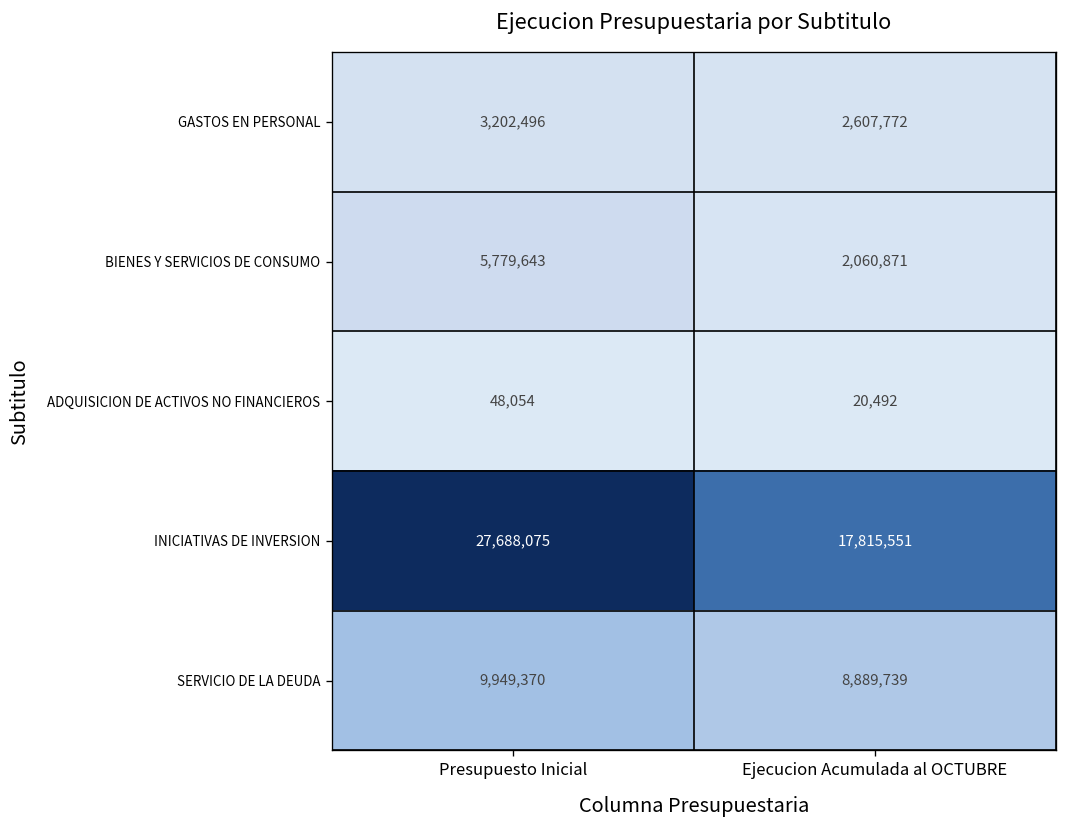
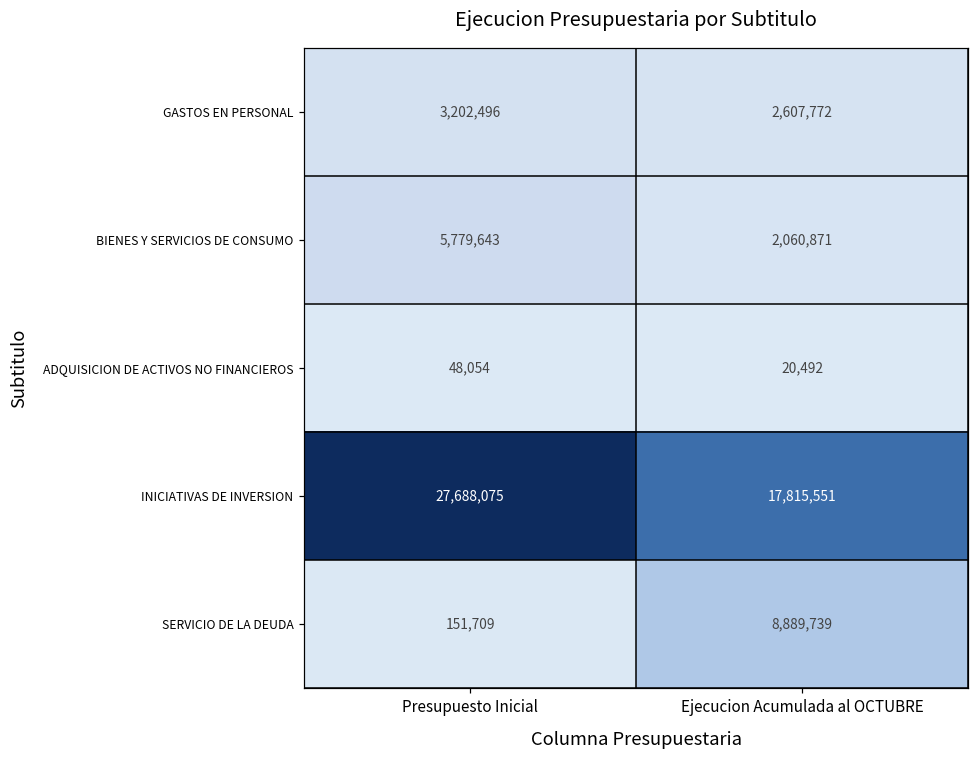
  {
    "GASTOS EN PERSONAL": {
      "Presupuesto Inicial": "3,202,496",
      "Ejecucion Acumulada al OCTUBRE": "2,607,772"
    },
    "BIENES Y SERVICIOS DE CONSUMO": {
      "Presupuesto Inicial": "5,779,643",
      "Ejecucion Acumulada al OCTUBRE": "2,060,871"
    },
    "ADQUISICION DE ACTIVOS NO FINANCIEROS": {
      "Presupuesto Inicial": "48,054",
      "Ejecucion Acumulada al OCTUBRE": "20,492"
    },
    "INICIATIVAS DE INVERSION": {
      "Presupuesto Inicial": "27,688,075",
      "Ejecucion Acumulada al OCTUBRE": "17,815,551"
    },
    "SERVICIO DE LA DEUDA": {
-     "Presupuesto Inicial": "9,949,370",
+     "Presupuesto Inicial": "151,709",
      "Ejecucion Acumulada al OCTUBRE": "8,889,739"
    }
  }
